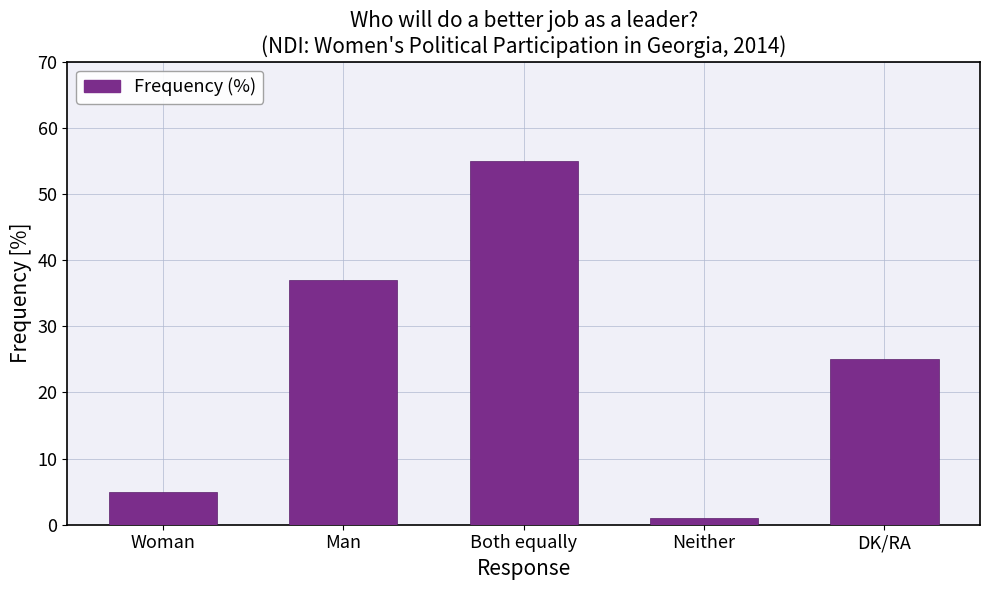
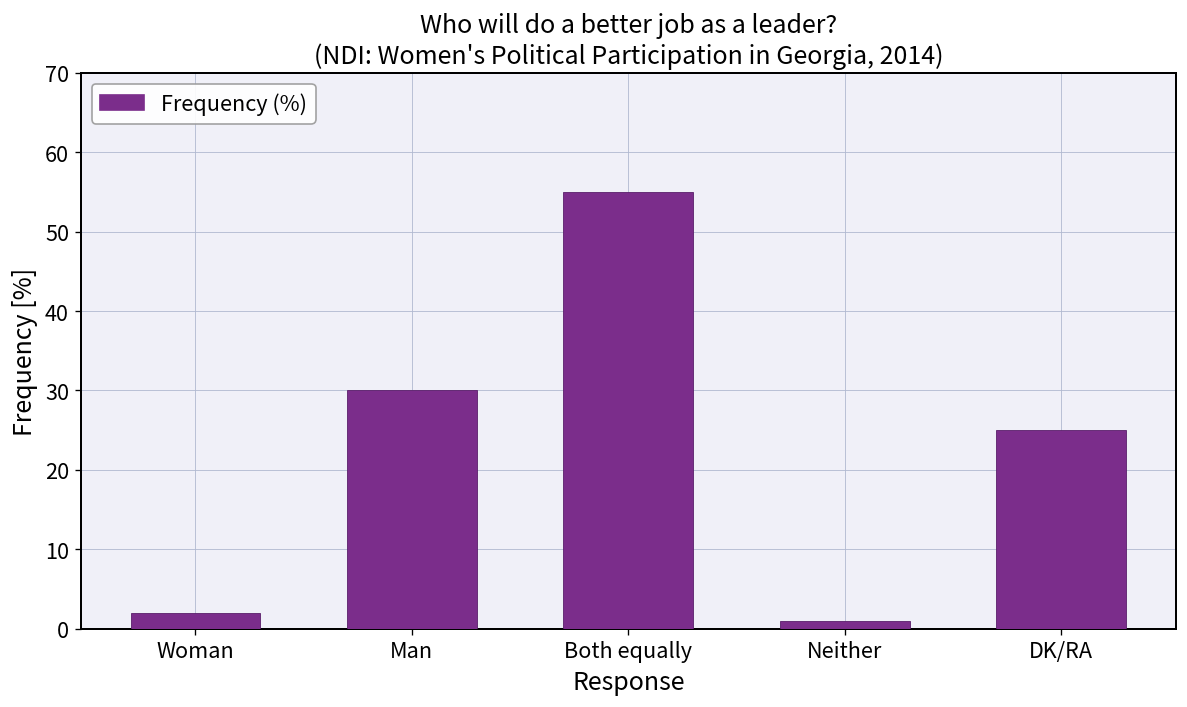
  {
-   "Woman": 5,
-   "Man": 37,
+   "Woman": 2,
+   "Man": 30,
    "Both equally": 55,
    "Neither": 1,
    "DK/RA": 25
  }
